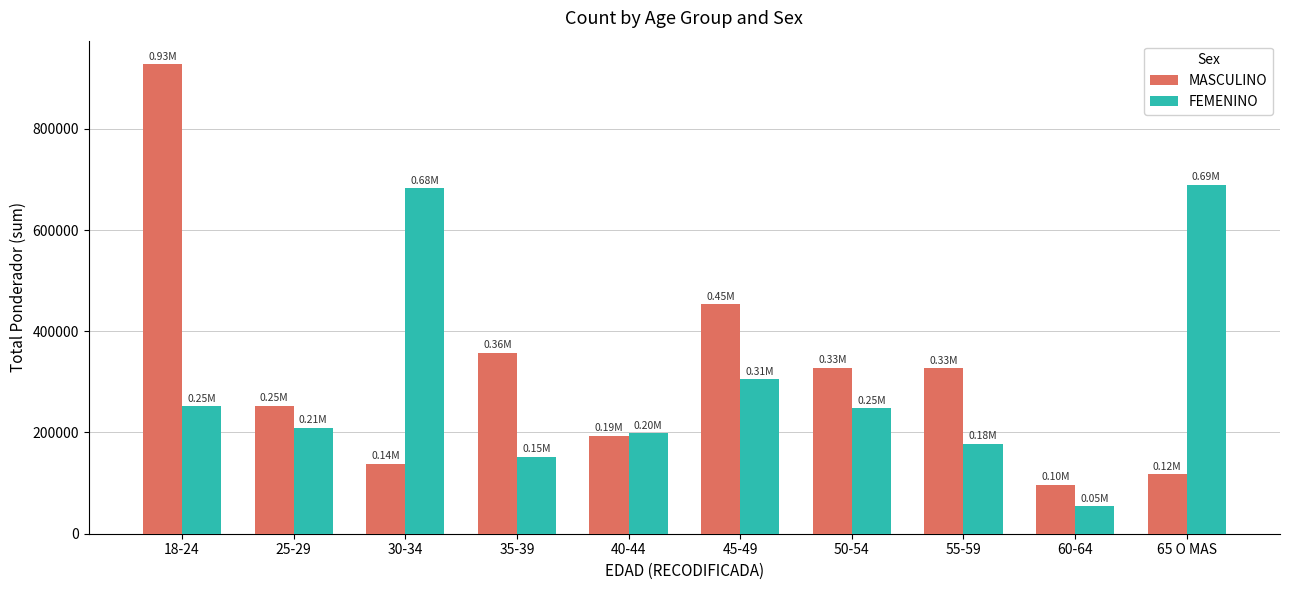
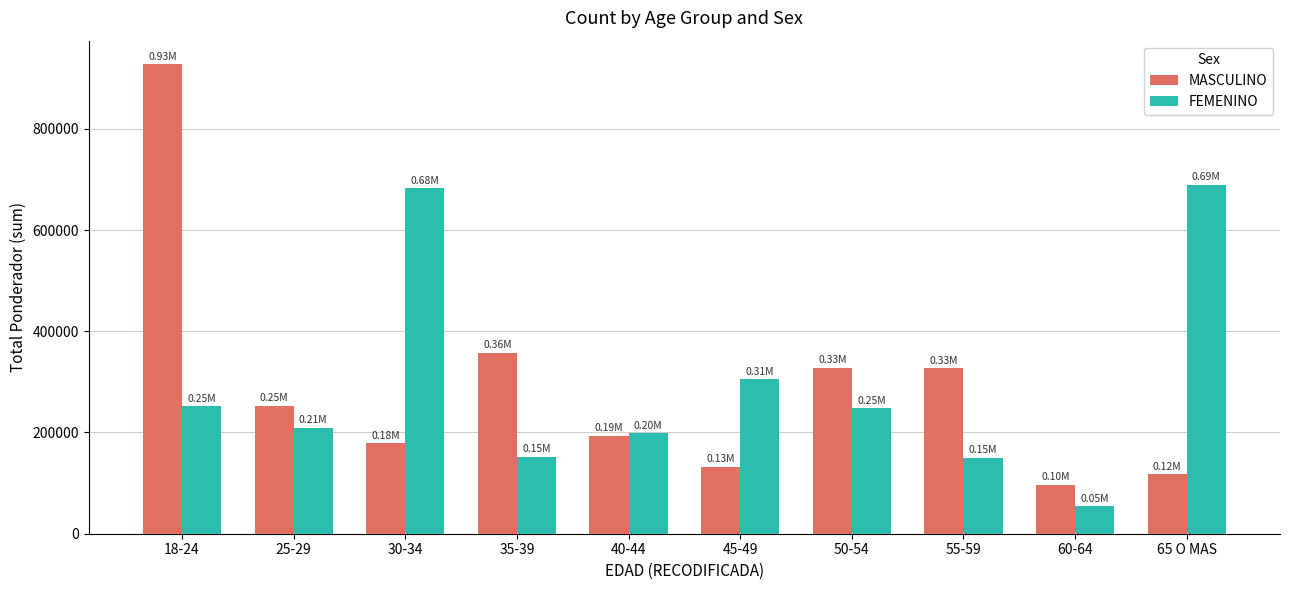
  {
    "MASCULINO": {
      "18-24": "0.93M",
      "25-29": "0.25M",
-     "30-34": "0.14M",
+     "30-34": "0.18M",
      "35-39": "0.36M",
      "40-44": "0.19M",
-     "45-49": "0.45M",
+     "45-49": "0.13M",
      "50-54": "0.33M",
      "55-59": "0.33M",
      "60-64": "0.10M",
      "65 O MAS": "0.12M"
    },
    "FEMENINO": {
      "18-24": "0.25M",
      "25-29": "0.21M",
      "30-34": "0.68M",
      "35-39": "0.15M",
      "40-44": "0.20M",
      "45-49": "0.31M",
      "50-54": "0.25M",
-     "55-59": "0.18M",
+     "55-59": "0.15M",
      "60-64": "0.05M",
      "65 O MAS": "0.69M"
    }
  }
